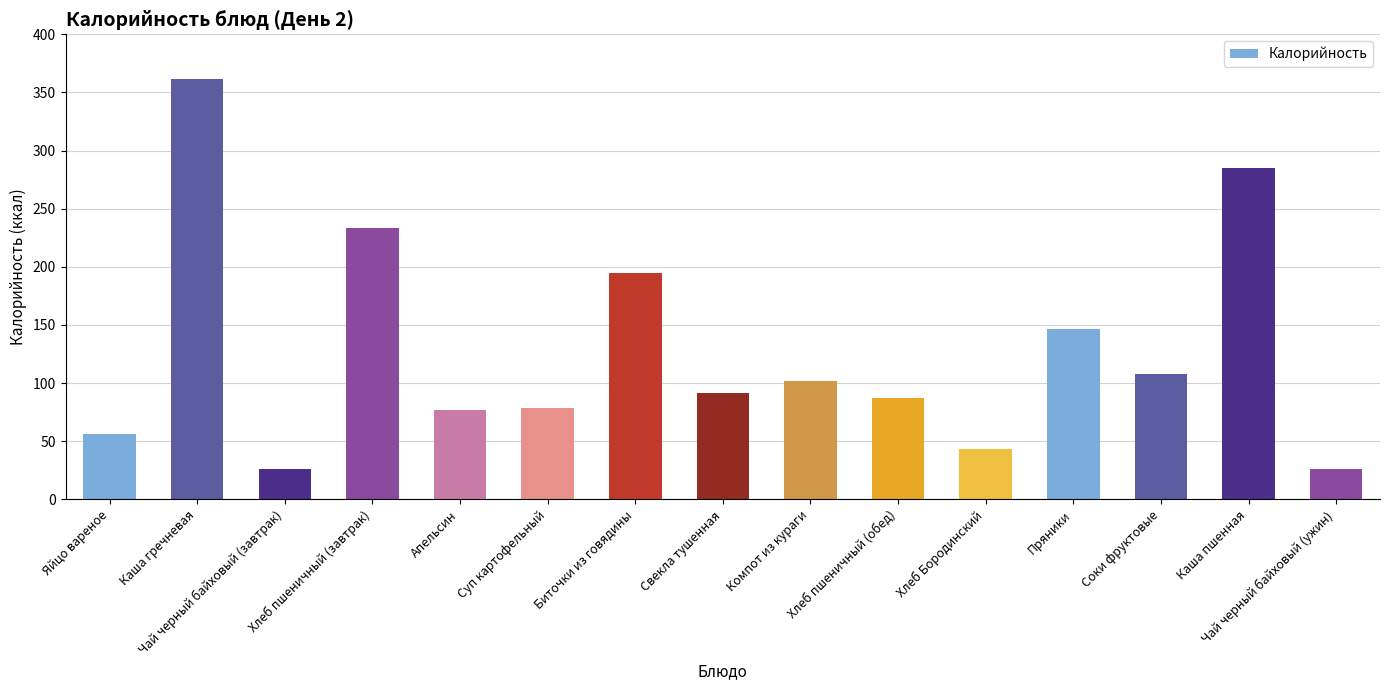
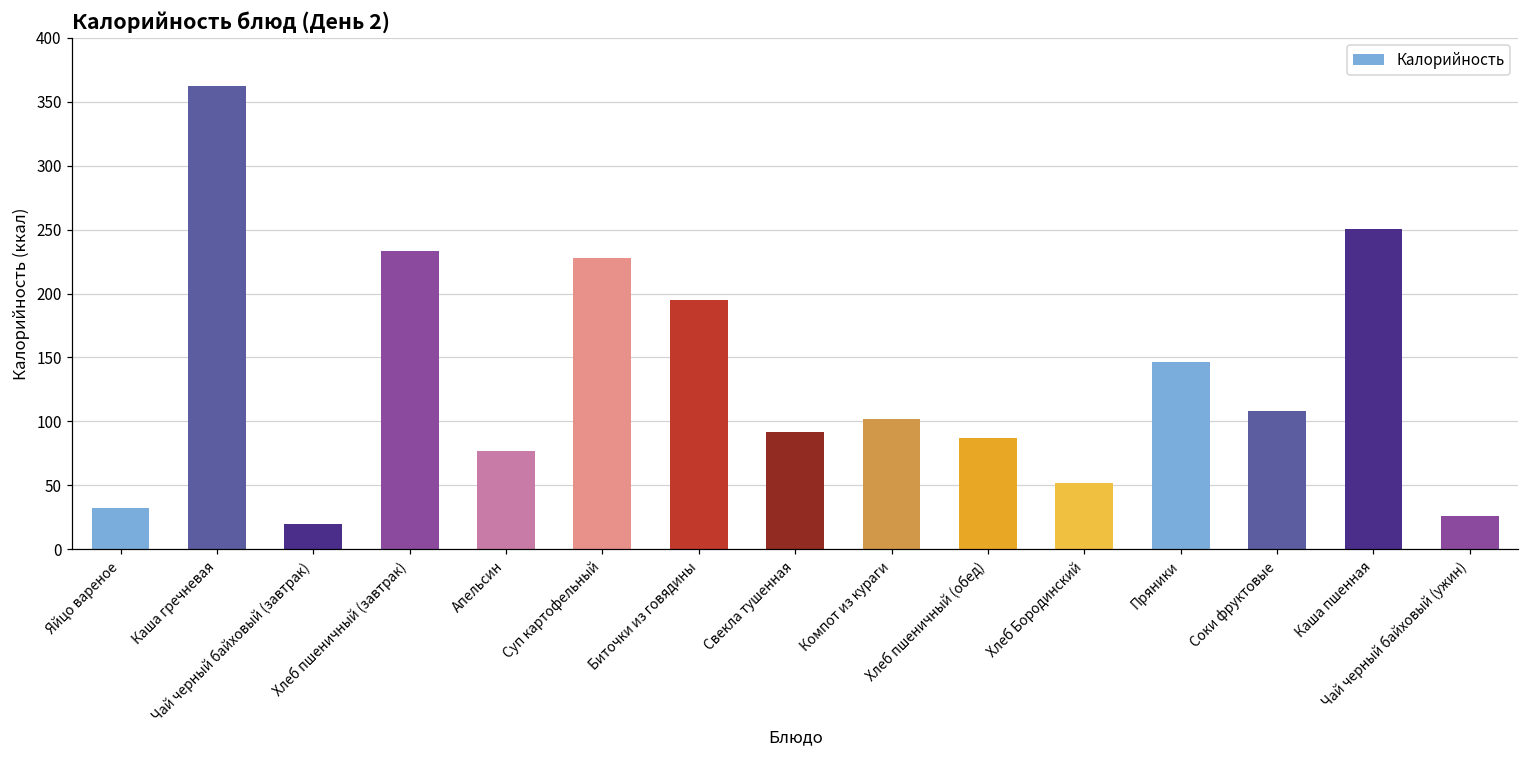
  {
-   "Яйцо вареное": 57,
+   "Яйцо вареное": 32,
    "Каша гречневая": 362,
-   "Чай черный байховый (завтрак)": 26,
+   "Чай черный байховый (завтрак)": 19,
    "Хлеб пшеничный (завтрак)": 233,
    "Апельсин": 77,
-   "Суп картофельный": 78,
+   "Суп картофельный": 228,
    "Биточки из говядины": 195,
    "Свекла тушенная": 92,
    "Компот из кураги": 102,
    "Хлеб пшеничный (обед)": 87,
-   "Хлеб Бородинский": 43,
+   "Хлеб Бородинский": 52,
    "Пряники": 146,
    "Соки фруктовые": 108,
-   "Каша пшенная": 285,
+   "Каша пшенная": 250,
    "Чай черный байховый (ужин)": 26
  }
